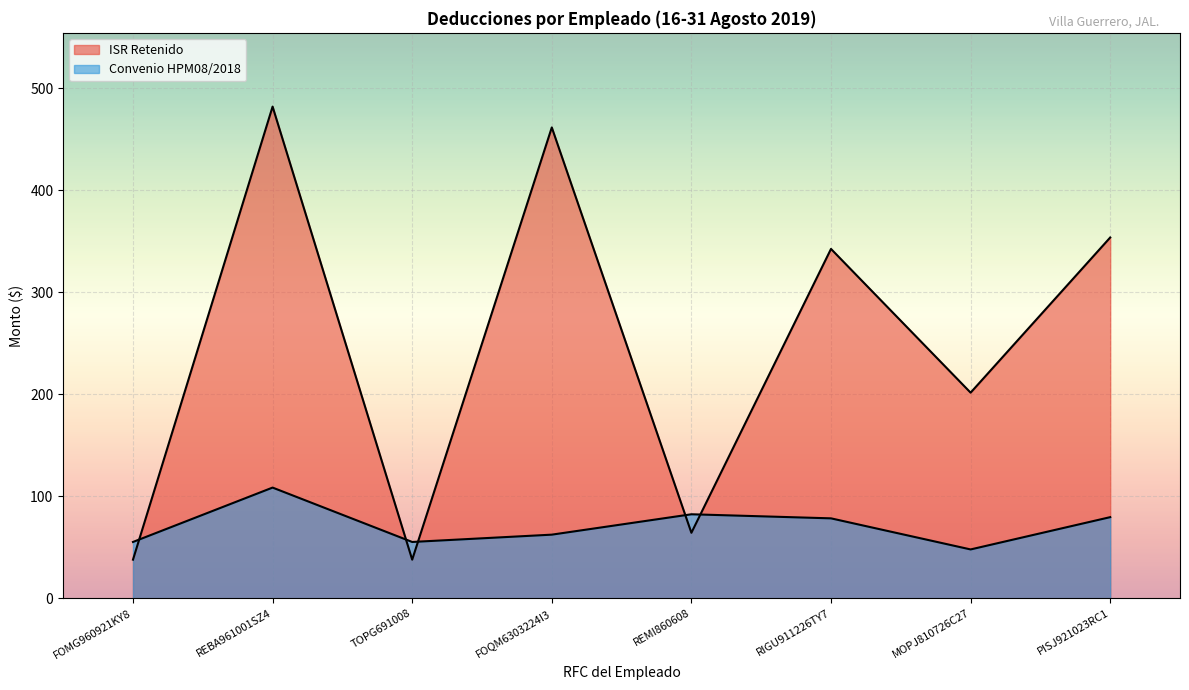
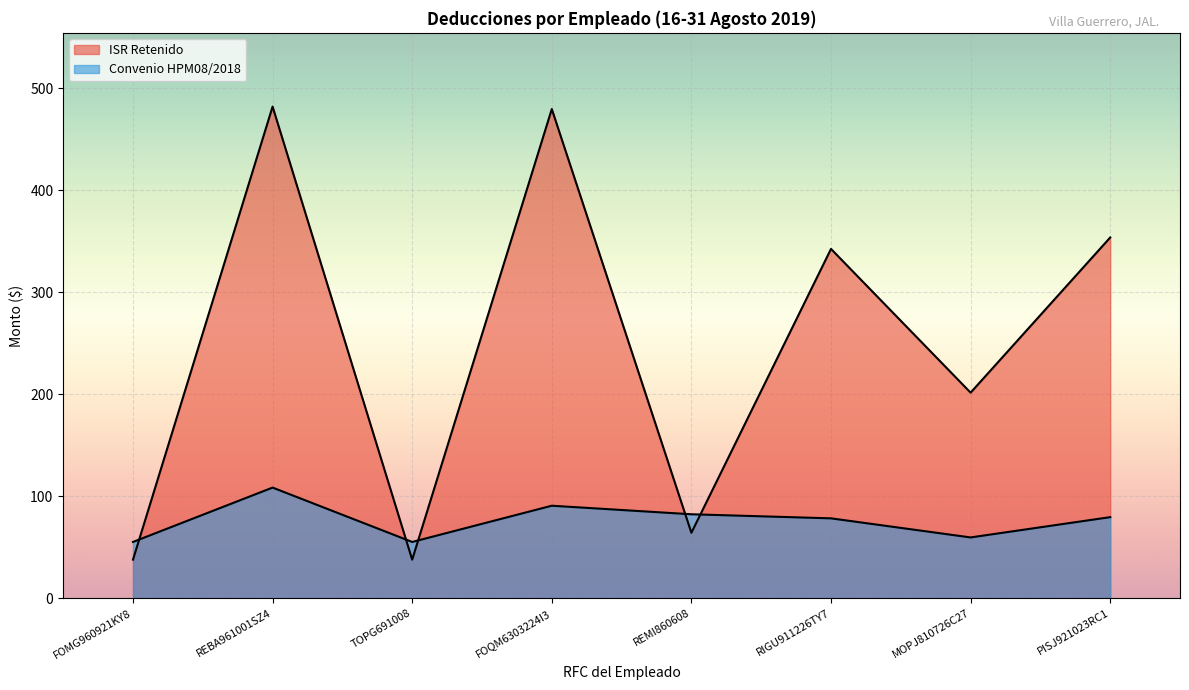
  {
    "ISR Retenido": {
      "FOMG960921KY8": 38,
      "REBA961001SZ4": 482,
      "TOPG691008": 38,
-     "FOQM6303224I3": 462,
+     "FOQM6303224I3": 480,
      "REMI860608": 64,
      "RIGU911226TY7": 343,
      "MOPJ810726C27": 202,
      "PISJ921023RC1": 354
    },
    "Convenio HPM08/2018": {
      "FOMG960921KY8": 55,
      "REBA961001SZ4": 109,
      "TOPG691008": 55,
-     "FOQM6303224I3": 62,
+     "FOQM6303224I3": 91,
      "REMI860608": 82,
      "RIGU911226TY7": 78,
-     "MOPJ810726C27": 48,
+     "MOPJ810726C27": 60,
      "PISJ921023RC1": 80
    }
  }
